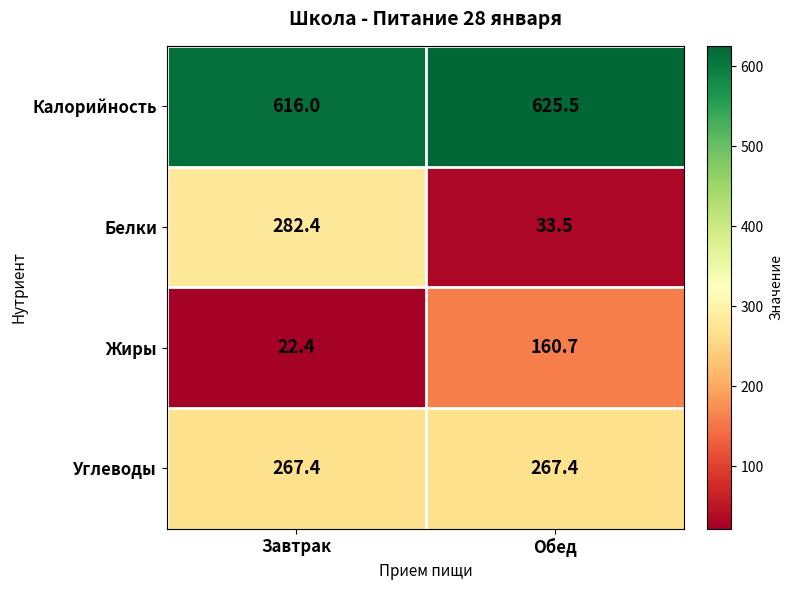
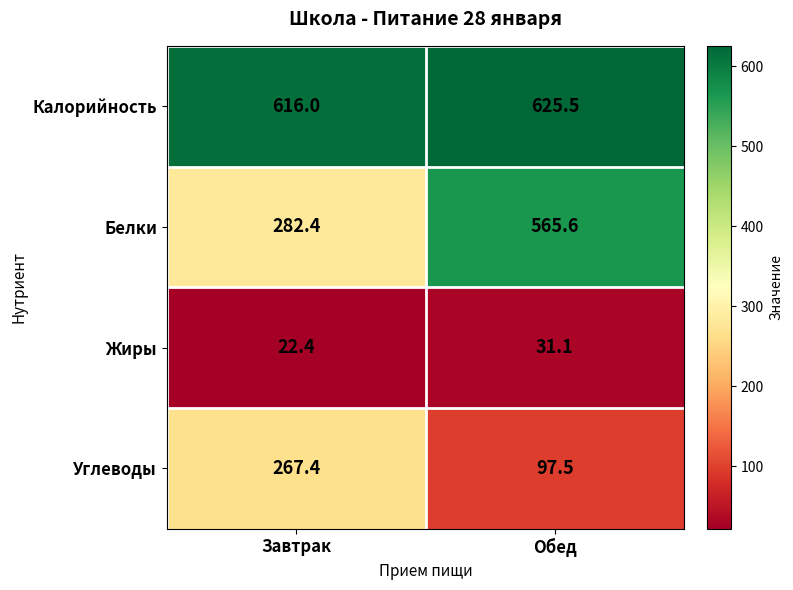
  {
    "Калорийность": {
      "Завтрак": 616.0,
      "Обед": 625.5
    },
    "Белки": {
      "Завтрак": 282.4,
-     "Обед": 33.5
+     "Обед": 565.6
    },
    "Жиры": {
      "Завтрак": 22.4,
-     "Обед": 160.7
+     "Обед": 31.1
    },
    "Углеводы": {
      "Завтрак": 267.4,
-     "Обед": 267.4
+     "Обед": 97.5
    }
  }
